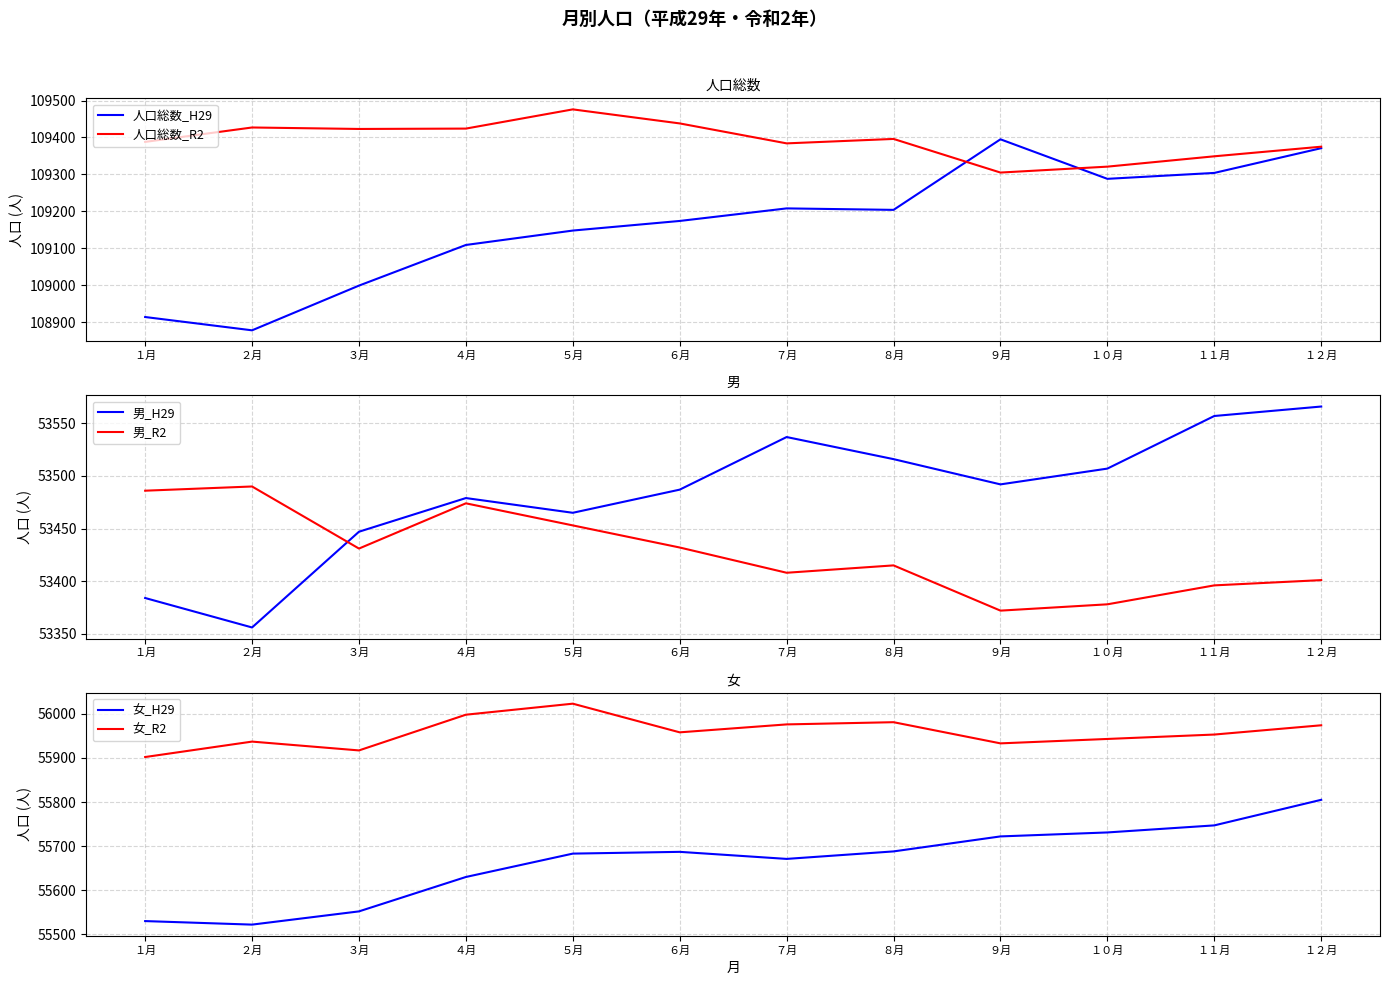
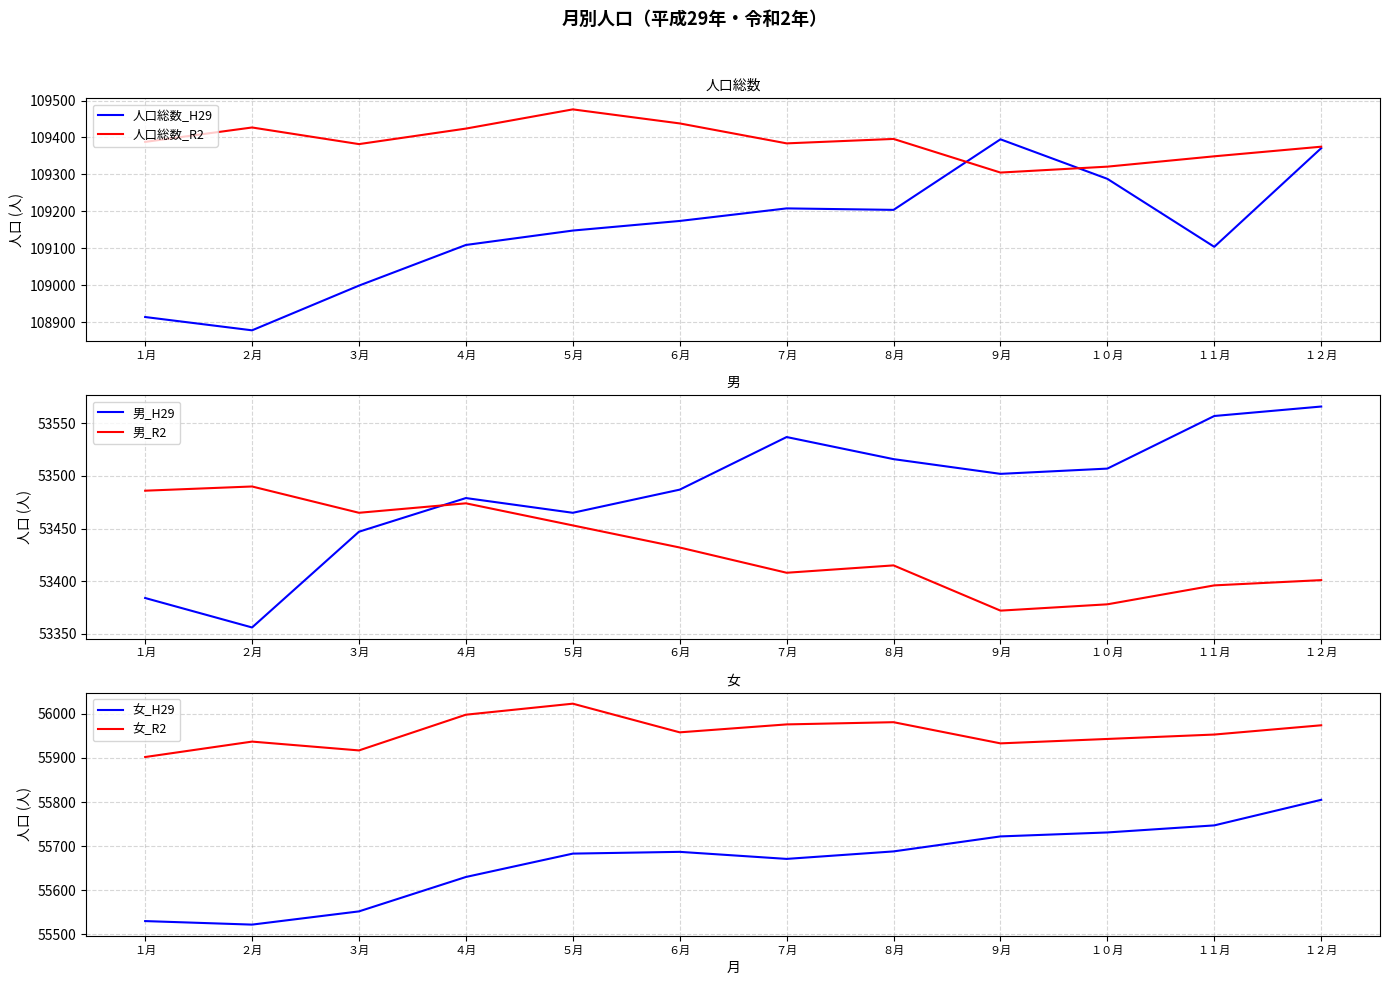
  {
    "人口総数": {
      "人口総数_H29": {
        "１月": 108910,
        "２月": 108880,
        "３月": 109000,
        "４月": 109110,
        "５月": 109150,
        "６月": 109170,
        "７月": 109210,
        "８月": 109200,
        "９月": 109400,
        "１０月": 109290,
-       "１１月": 109300
+       "１１月": 109100
      },
      "人口総数_R2": {
        "２月": 109430,
-       "３月": 109420,
+       "３月": 109380,
        "４月": 109420,
        "５月": 109480,
        "６月": 109440,
        "７月": 109380,
        "８月": 109400,
        "９月": 109310,
        "１０月": 109320,
        "１１月": 109350
      }
    },
    "男": {
      "男_H29": {
        "１月": 53384,
        "２月": 53356,
        "３月": 53447,
        "４月": 53479,
        "５月": 53465,
        "６月": 53487,
        "７月": 53537,
        "８月": 53516,
-       "９月": 53492,
+       "９月": 53502,
        "１０月": 53507,
        "１１月": 53557,
        "１２月": 53566
      },
      "男_R2": {
        "１月": 53486,
        "２月": 53490,
-       "３月": 53431,
+       "３月": 53465,
        "４月": 53474,
        "５月": 53453,
        "６月": 53432,
        "７月": 53408,
        "８月": 53415,
        "９月": 53372,
        "１０月": 53378,
        "１１月": 53396,
        "１２月": 53401
      }
    },
    "女": {
      "女_H29": {
        "１月": 55530,
        "２月": 55520,
        "３月": 55550,
        "４月": 55630,
        "５月": 55680,
        "６月": 55690,
        "７月": 55670,
        "８月": 55690,
        "９月": 55720,
        "１０月": 55730,
        "１１月": 55750,
        "１２月": 55810
      },
      "女_R2": {
        "１月": 55900,
        "２月": 55940,
        "３月": 55920,
        "４月": 56000,
        "５月": 56020,
        "６月": 55960,
        "７月": 55980,
        "８月": 55980,
        "９月": 55930,
        "１０月": 55940,
        "１１月": 55950,
        "１２月": 55970
      }
    }
  }
